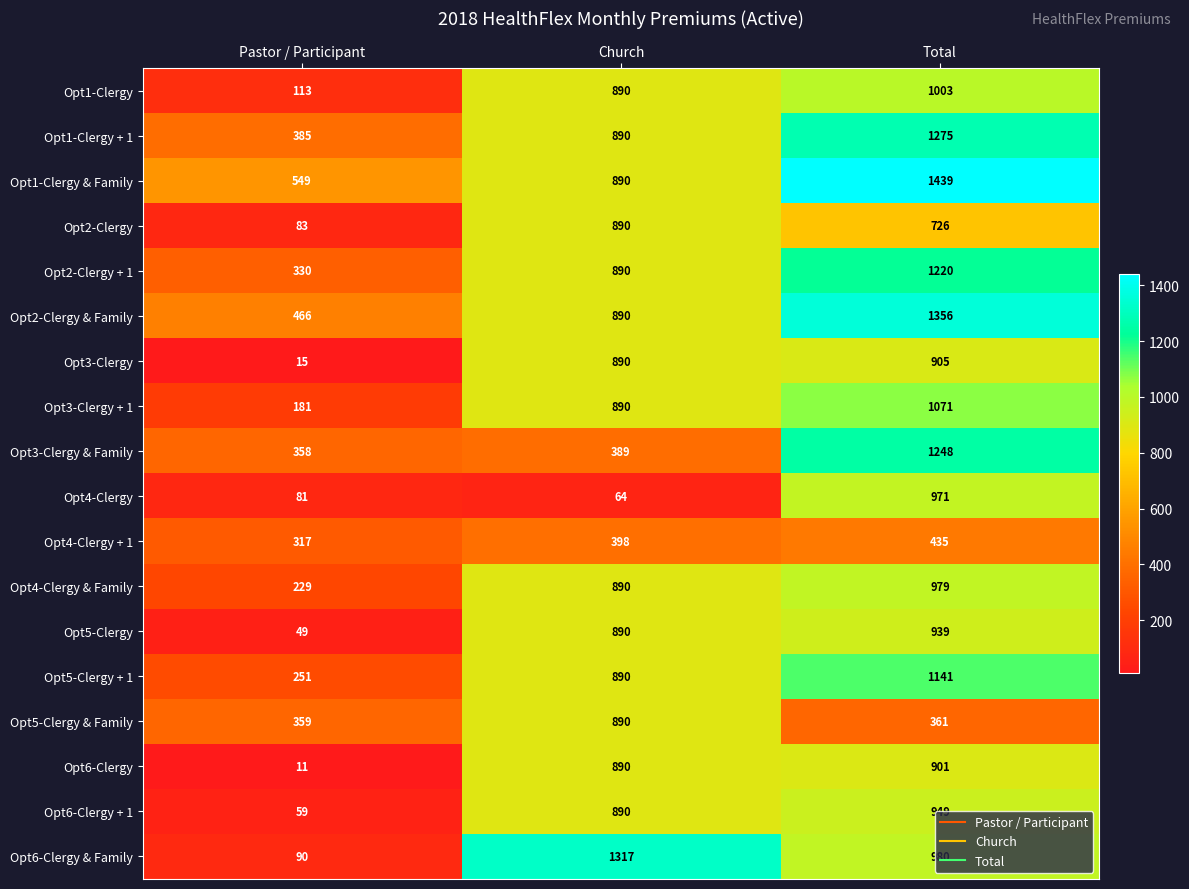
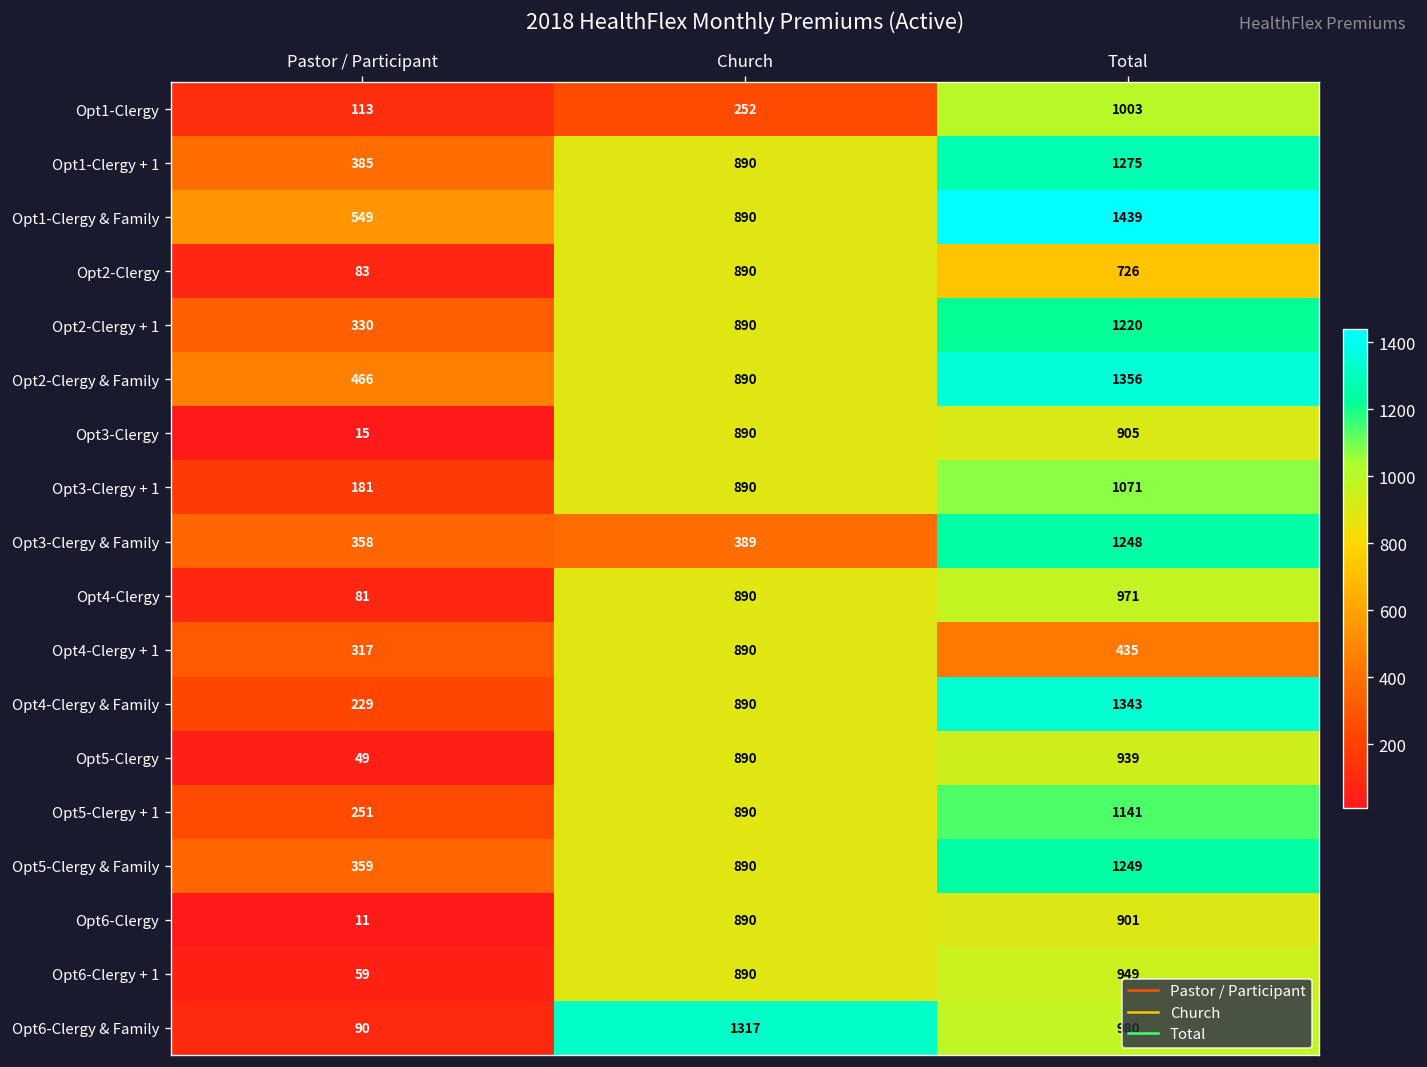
  {
    "Opt1-Clergy": {
      "Pastor / Participant": 113,
-     "Church": 890,
+     "Church": 252,
      "Total": 1003
    },
    "Opt1-Clergy + 1": {
      "Pastor / Participant": 385,
      "Church": 890,
      "Total": 1275
    },
    "Opt1-Clergy & Family": {
      "Pastor / Participant": 549,
      "Church": 890,
      "Total": 1439
    },
    "Opt2-Clergy": {
      "Pastor / Participant": 83,
      "Church": 890,
      "Total": 726
    },
    "Opt2-Clergy + 1": {
      "Pastor / Participant": 330,
      "Church": 890,
      "Total": 1220
    },
    "Opt2-Clergy & Family": {
      "Pastor / Participant": 466,
      "Church": 890,
      "Total": 1356
    },
    "Opt3-Clergy": {
      "Pastor / Participant": 15,
      "Church": 890,
      "Total": 905
    },
    "Opt3-Clergy + 1": {
      "Pastor / Participant": 181,
      "Church": 890,
      "Total": 1071
    },
    "Opt3-Clergy & Family": {
      "Pastor / Participant": 358,
      "Church": 389,
      "Total": 1248
    },
    "Opt4-Clergy": {
      "Pastor / Participant": 81,
-     "Church": 64,
+     "Church": 890,
      "Total": 971
    },
    "Opt4-Clergy + 1": {
      "Pastor / Participant": 317,
-     "Church": 398,
+     "Church": 890,
      "Total": 435
    },
    "Opt4-Clergy & Family": {
      "Pastor / Participant": 229,
      "Church": 890,
-     "Total": 979
+     "Total": 1343
    },
    "Opt5-Clergy": {
      "Pastor / Participant": 49,
      "Church": 890,
      "Total": 939
    },
    "Opt5-Clergy + 1": {
      "Pastor / Participant": 251,
      "Church": 890,
      "Total": 1141
    },
    "Opt5-Clergy & Family": {
      "Pastor / Participant": 359,
      "Church": 890,
-     "Total": 361
+     "Total": 1249
    },
    "Opt6-Clergy": {
      "Pastor / Participant": 11,
      "Church": 890,
      "Total": 901
    },
    "Opt6-Clergy + 1": {
      "Pastor / Participant": 59,
      "Church": 890
    },
    "Opt6-Clergy & Family": {
      "Pastor / Participant": 90,
      "Church": 1317
    }
  }
